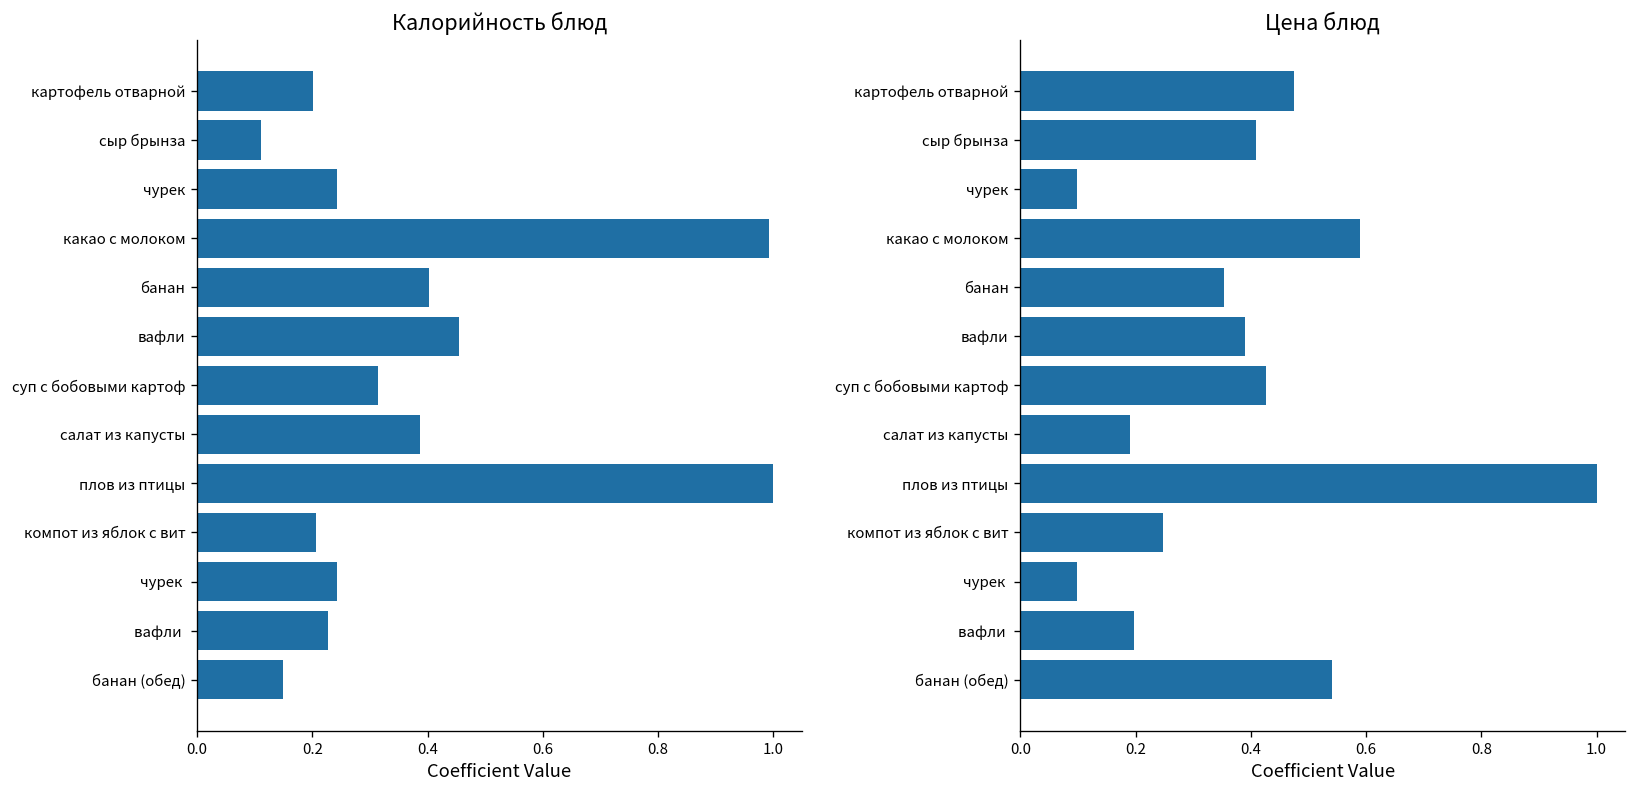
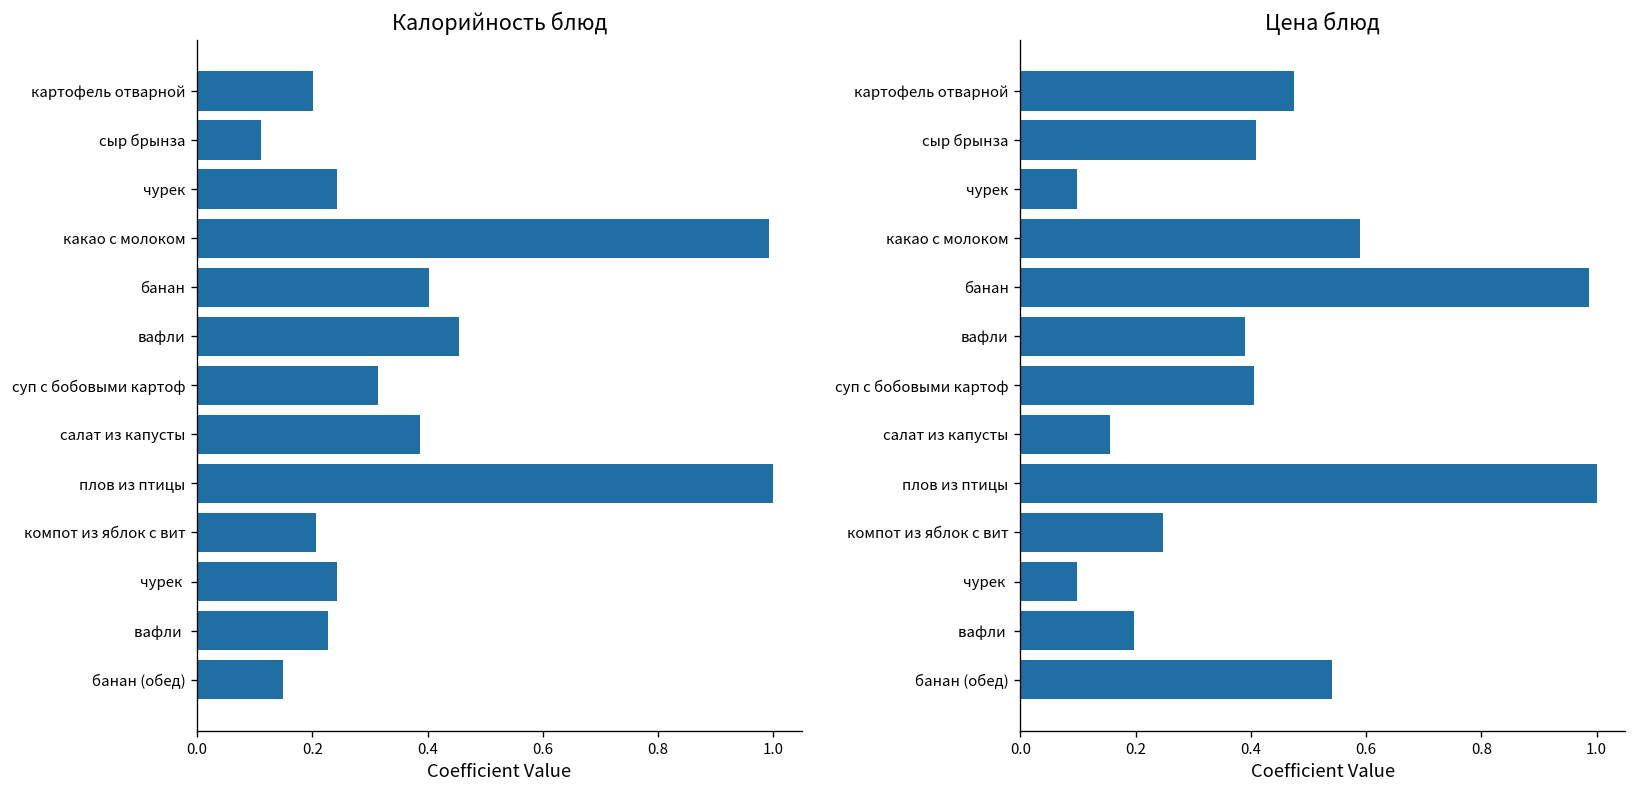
  {
    "Калорийность блюд": {
      "картофель отварной": 0.20,
      "сыр брынза": 0.11,
      "какао с молоком": 0.99,
      "банан": 0.40,
      "суп с бобовыми картоф": 0.31,
      "салат из капусты": 0.39,
      "плов из птицы": 1.00,
      "компот из яблок с вит": 0.21,
      "банан (обед)": 0.15
    },
    "Цена блюд": {
      "картофель отварной": 0.47,
      "сыр брынза": 0.41,
      "какао с молоком": 0.59,
-     "банан": 0.35,
-     "суп с бобовыми картоф": 0.43,
-     "салат из капусты": 0.19,
+     "банан": 0.99,
+     "суп с бобовыми картоф": 0.41,
+     "салат из капусты": 0.16,
      "плов из птицы": 1.00,
      "компот из яблок с вит": 0.25,
      "банан (обед)": 0.54
    }
  }
